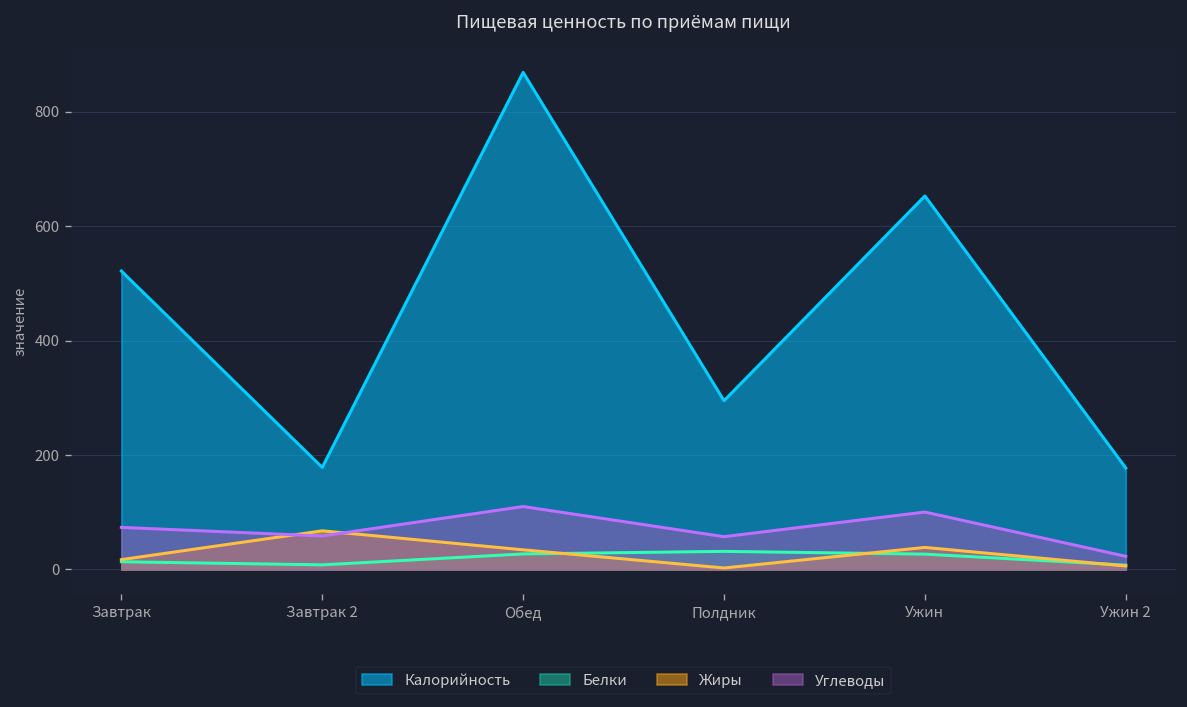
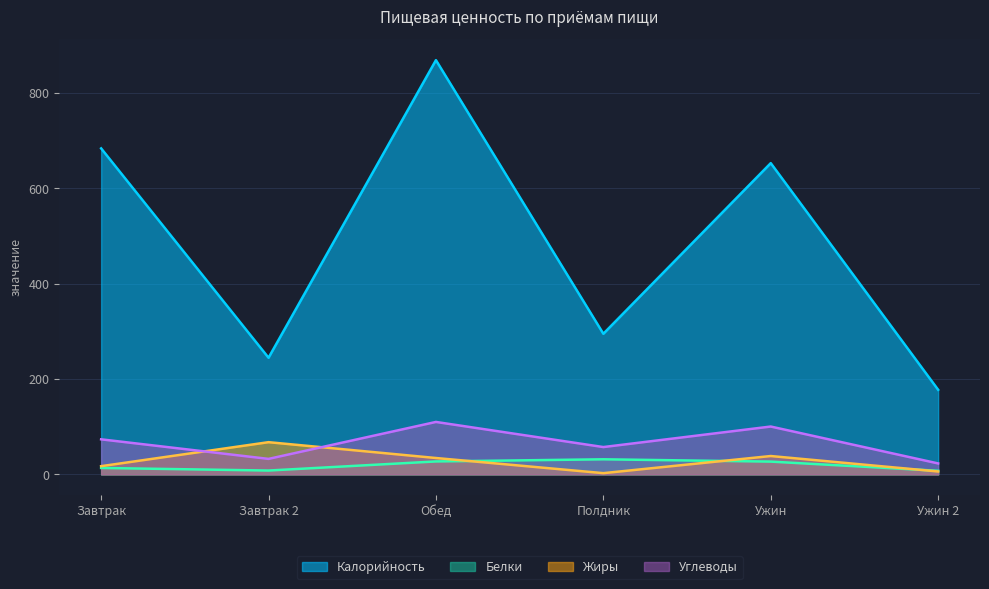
  {
    "Калорийность": {
-     "Завтрак": 520,
-     "Завтрак 2": 180,
+     "Завтрак": 680,
+     "Завтрак 2": 240,
      "Обед": 870,
      "Полдник": 290,
      "Ужин": 650,
      "Ужин 2": 180
    },
    "Белки": {
      "Завтрак 2": 10,
      "Обед": 30,
      "Полдник": 30,
      "Ужин": 30
    },
    "Жиры": {
      "Завтрак 2": 70,
      "Обед": 30,
      "Полдник": 0,
      "Ужин": 40
    },
    "Углеводы": {
      "Завтрак": 70,
-     "Завтрак 2": 60,
+     "Завтрак 2": 30,
      "Обед": 110,
      "Полдник": 60,
      "Ужин": 100,
      "Ужин 2": 20
    }
  }
